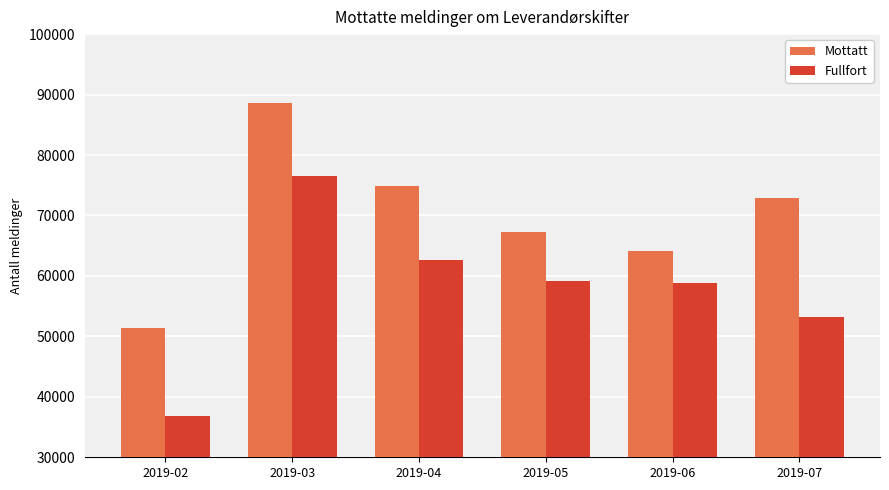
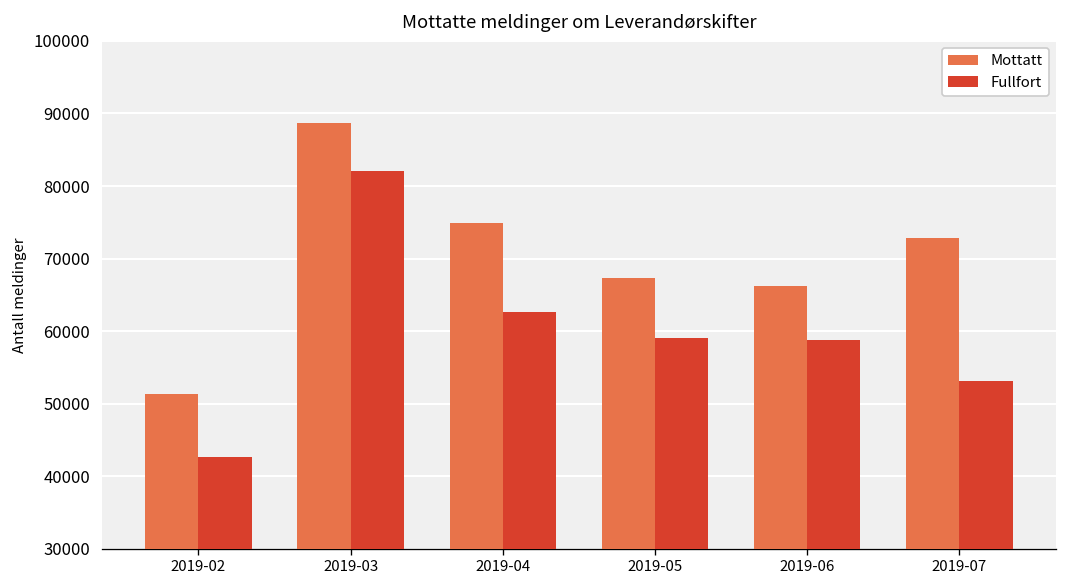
  {
    "Mottatt": {
      "2019-02": 51000,
      "2019-03": 89000,
      "2019-04": 75000,
      "2019-05": 67000,
-     "2019-06": 64000,
+     "2019-06": 66000,
      "2019-07": 73000
    },
    "Fullfort": {
-     "2019-02": 37000,
-     "2019-03": 77000,
+     "2019-02": 43000,
+     "2019-03": 82000,
      "2019-04": 63000,
      "2019-05": 59000,
      "2019-06": 59000,
      "2019-07": 53000
    }
  }
